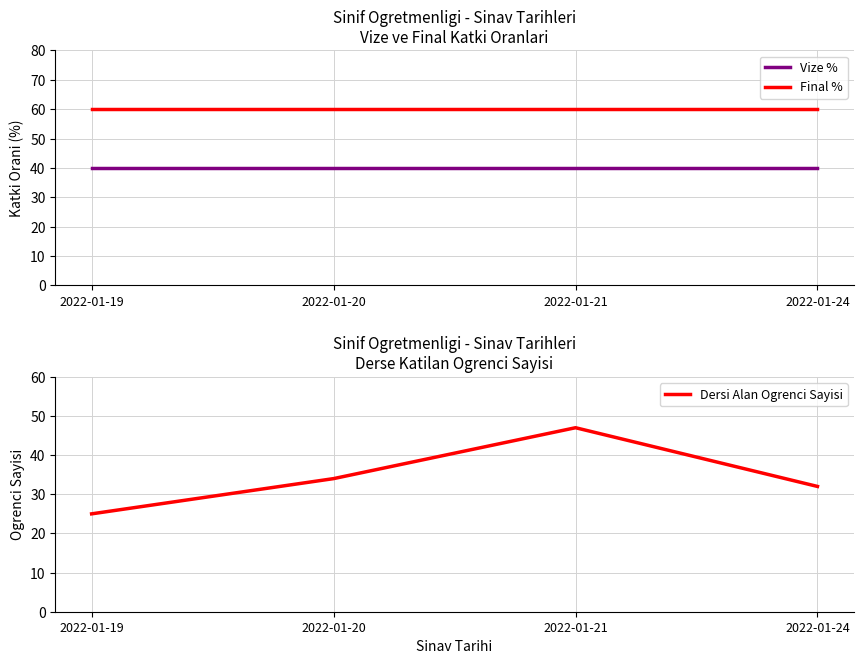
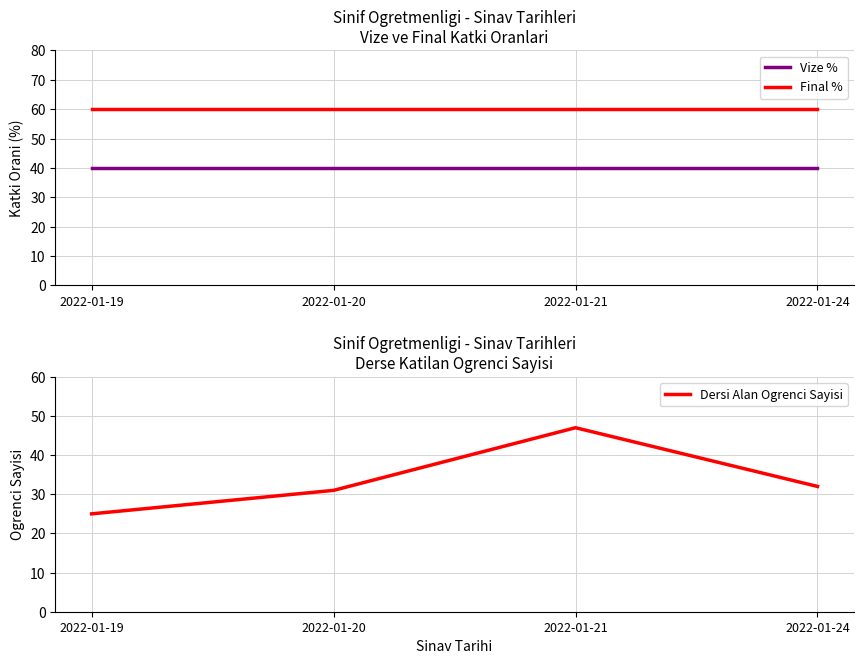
  {
    "Sinif Ogretmenligi - Sinav Tarihleri Vize ve Final Katki Oranlari": {
      "Vize %": {
        "2022-01-19": 40,
        "2022-01-20": 40,
        "2022-01-21": 40,
        "2022-01-24": 40
      },
      "Final %": {
        "2022-01-19": 60,
        "2022-01-20": 60,
        "2022-01-21": 60,
        "2022-01-24": 60
      }
    },
    "Sinif Ogretmenligi - Sinav Tarihleri Derse Katilan Ogrenci Sayisi": {
      "2022-01-19": 25,
-     "2022-01-20": 34,
+     "2022-01-20": 31,
      "2022-01-21": 47,
      "2022-01-24": 32
    }
  }
